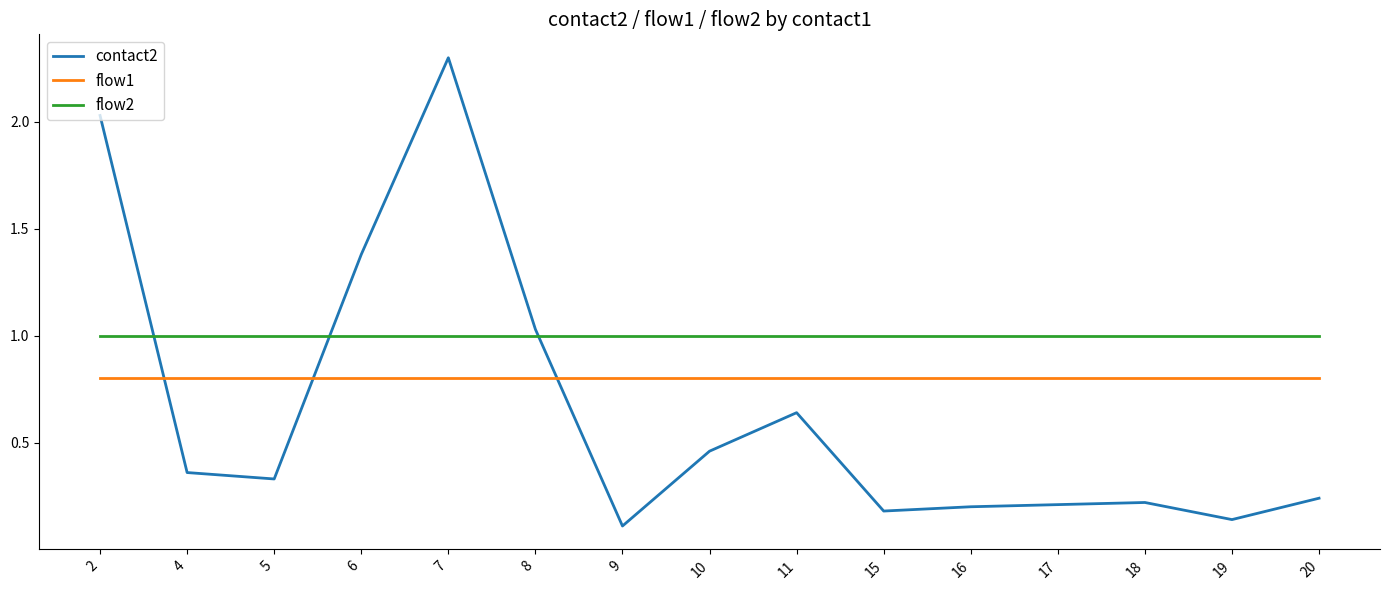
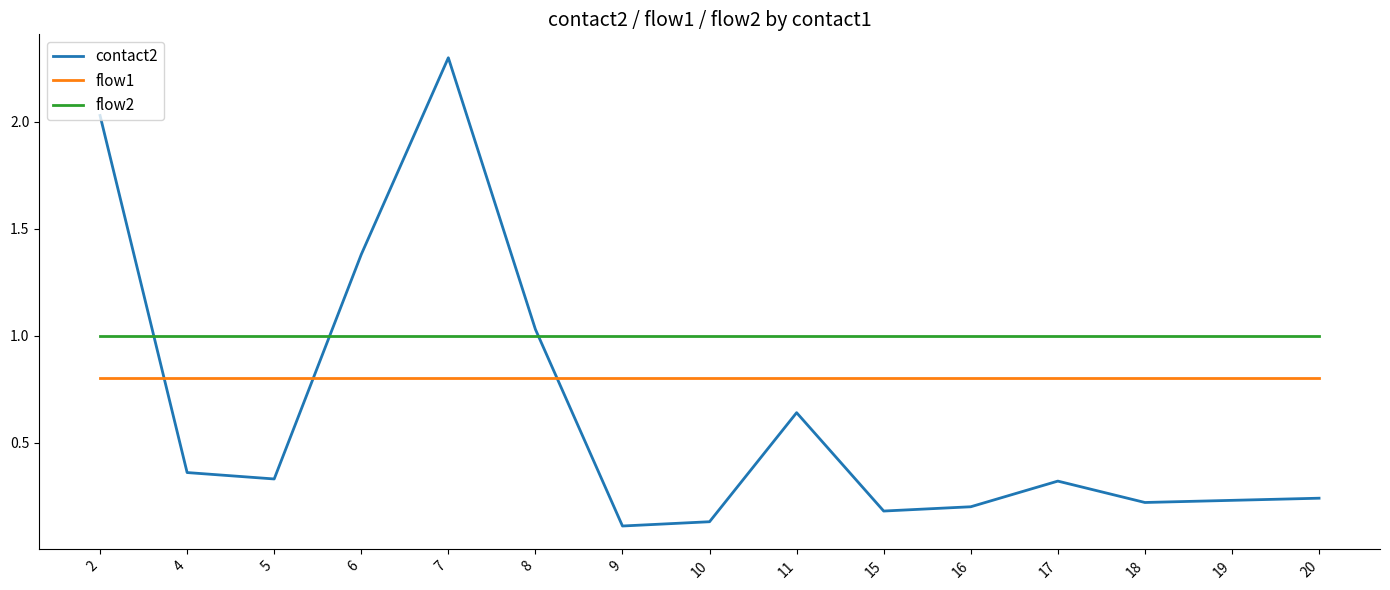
  {
    "contact2": {
      "4": 0.36,
      "5": 0.33,
      "6": 1.38,
      "7": 2.30,
      "8": 1.03,
      "9": 0.11,
-     "10": 0.46,
+     "10": 0.13,
      "11": 0.64,
      "15": 0.18,
      "16": 0.20,
-     "17": 0.21,
+     "17": 0.32,
      "18": 0.22,
-     "19": 0.14,
+     "19": 0.23,
      "20": 0.24
    },
    "flow1": {
      "2": 0.80,
      "4": 0.80,
      "5": 0.80,
      "6": 0.80,
      "7": 0.80,
      "8": 0.80,
      "9": 0.80,
      "10": 0.80,
      "11": 0.80,
      "15": 0.80,
      "16": 0.80,
      "17": 0.80,
      "18": 0.80,
      "19": 0.80,
      "20": 0.80
    },
    "flow2": {
      "2": 1.00,
      "4": 1.00,
      "5": 1.00,
      "6": 1.00,
      "7": 1.00,
      "8": 1.00,
      "9": 1.00,
      "10": 1.00,
      "11": 1.00,
      "15": 1.00,
      "16": 1.00,
      "17": 1.00,
      "18": 1.00,
      "19": 1.00,
      "20": 1.00
    }
  }
